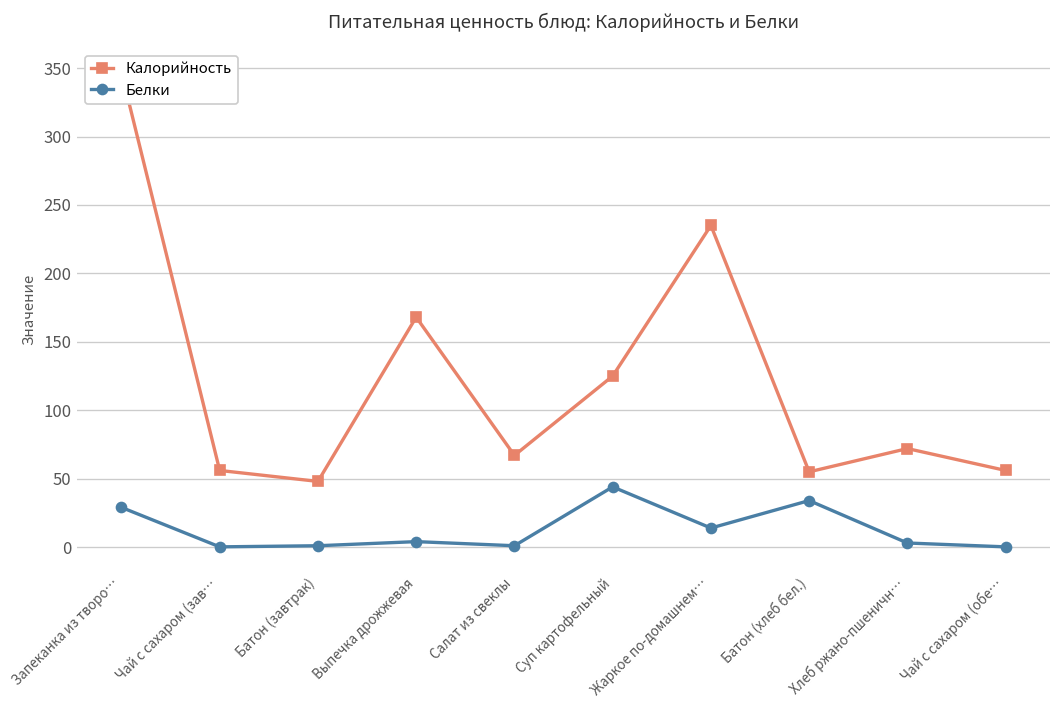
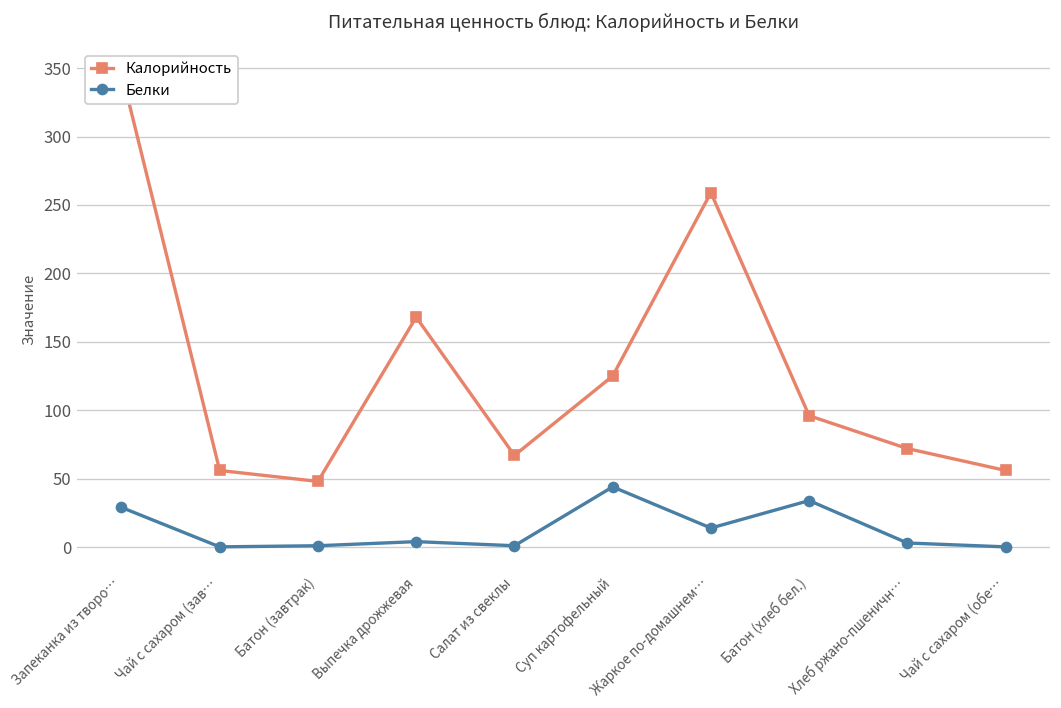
  {
    "Калорийность": {
      "Чай с сахаром (зав…": 56,
      "Батон (завтрак)": 48,
      "Выпечка дрожжевая": 168,
      "Салат из свеклы": 67,
      "Суп картофельный": 125,
-     "Жаркое по-домашнем…": 235,
-     "Батон (хлеб бел.)": 55,
+     "Жаркое по-домашнем…": 259,
+     "Батон (хлеб бел.)": 96,
      "Хлеб ржано-пшеничн…": 72,
      "Чай с сахаром (обе…": 56
    },
    "Белки": {
      "Запеканка из творо…": 29,
      "Чай с сахаром (зав…": 0,
      "Батон (завтрак)": 1,
      "Выпечка дрожжевая": 4,
      "Салат из свеклы": 1,
      "Суп картофельный": 44,
      "Жаркое по-домашнем…": 14,
      "Батон (хлеб бел.)": 34,
      "Хлеб ржано-пшеничн…": 3,
      "Чай с сахаром (обе…": 0
    }
  }
